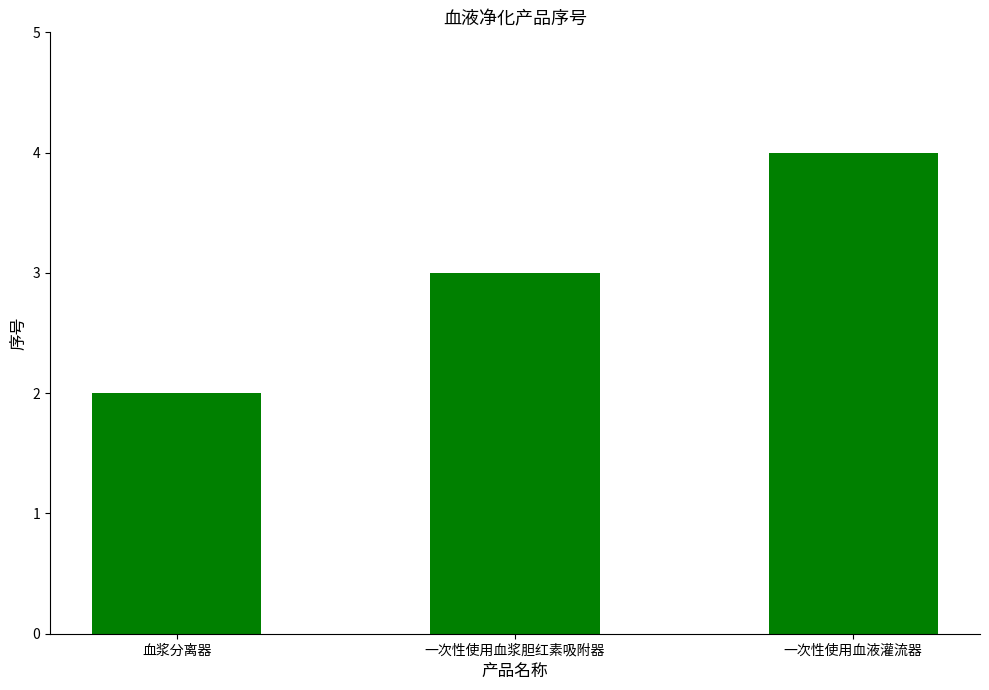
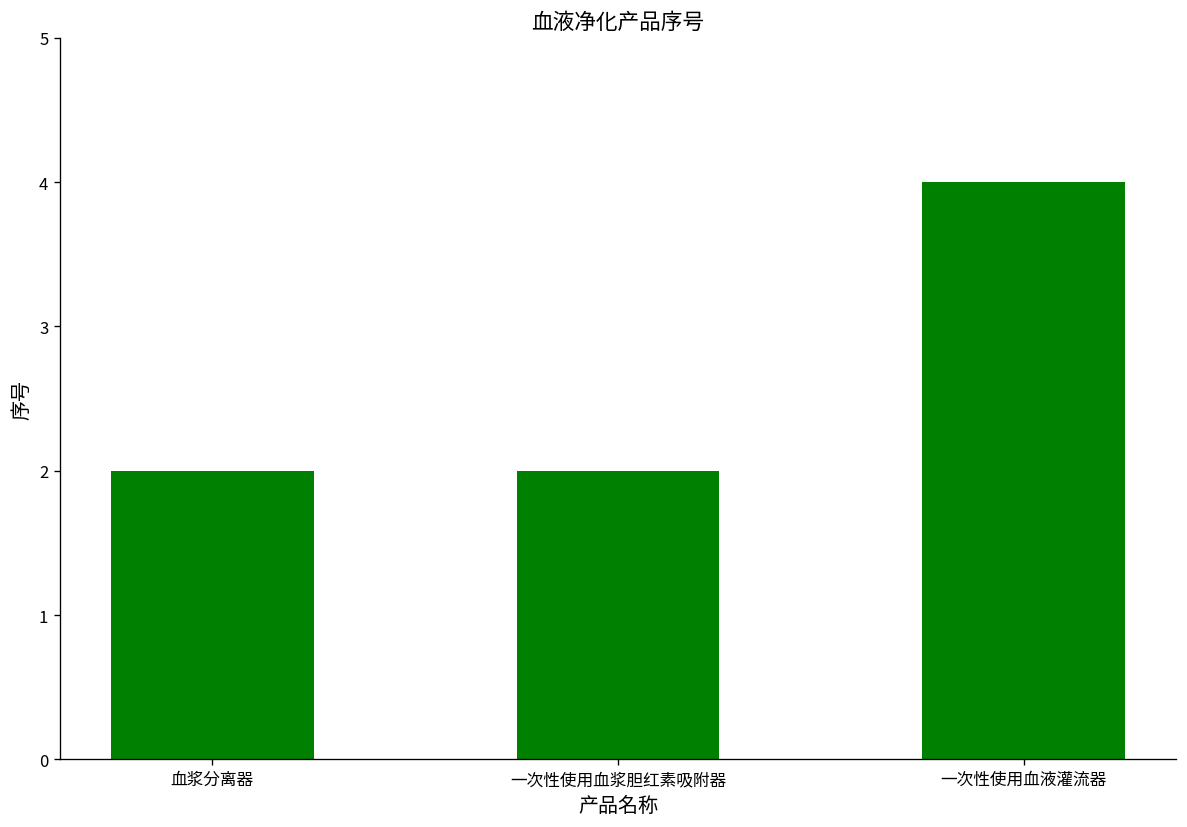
  {
    "血浆分离器": 2,
-   "一次性使用血浆胆红素吸附器": 3,
+   "一次性使用血浆胆红素吸附器": 2,
    "一次性使用血液灌流器": 4
  }
